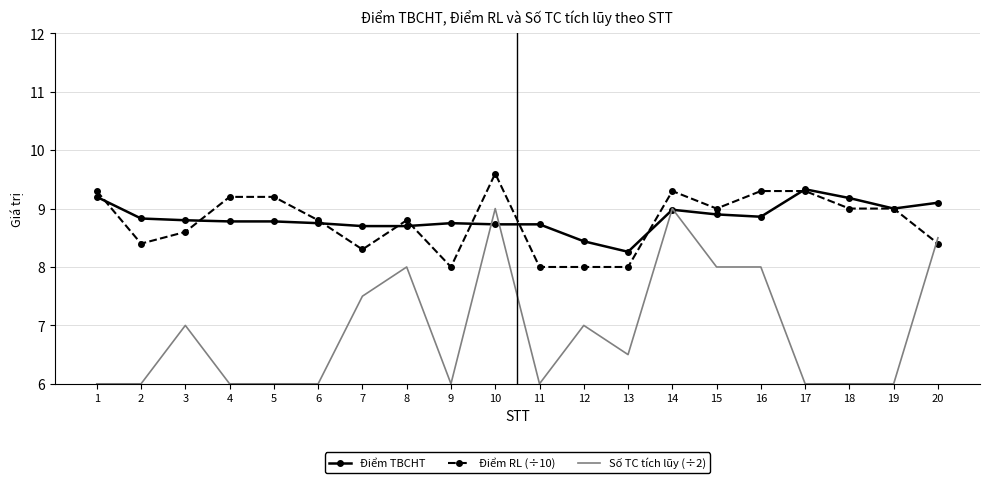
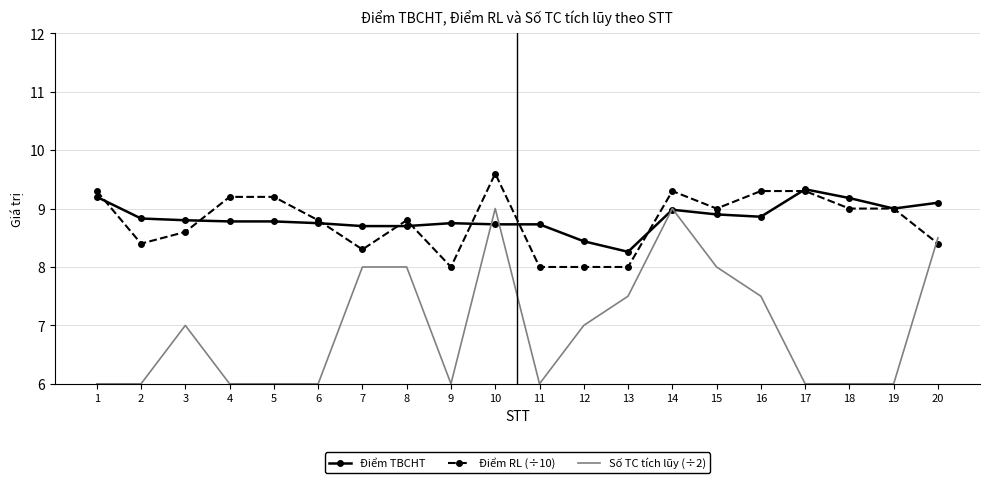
  {
    "Số TC tích lũy (÷2)": {
      "1": 6.0,
      "2": 6.0,
      "3": 7.0,
      "4": 6.0,
      "5": 6.0,
      "6": 6.0,
-     "7": 7.5,
+     "7": 8.0,
      "8": 8.0,
      "9": 6.0,
      "10": 9.0,
      "11": 6.0,
      "12": 7.0,
-     "13": 6.5,
+     "13": 7.5,
      "15": 8.0,
-     "16": 8.0,
+     "16": 7.5,
      "17": 6.0,
      "18": 6.0,
      "19": 6.0,
      "20": 8.5
    }
  }
